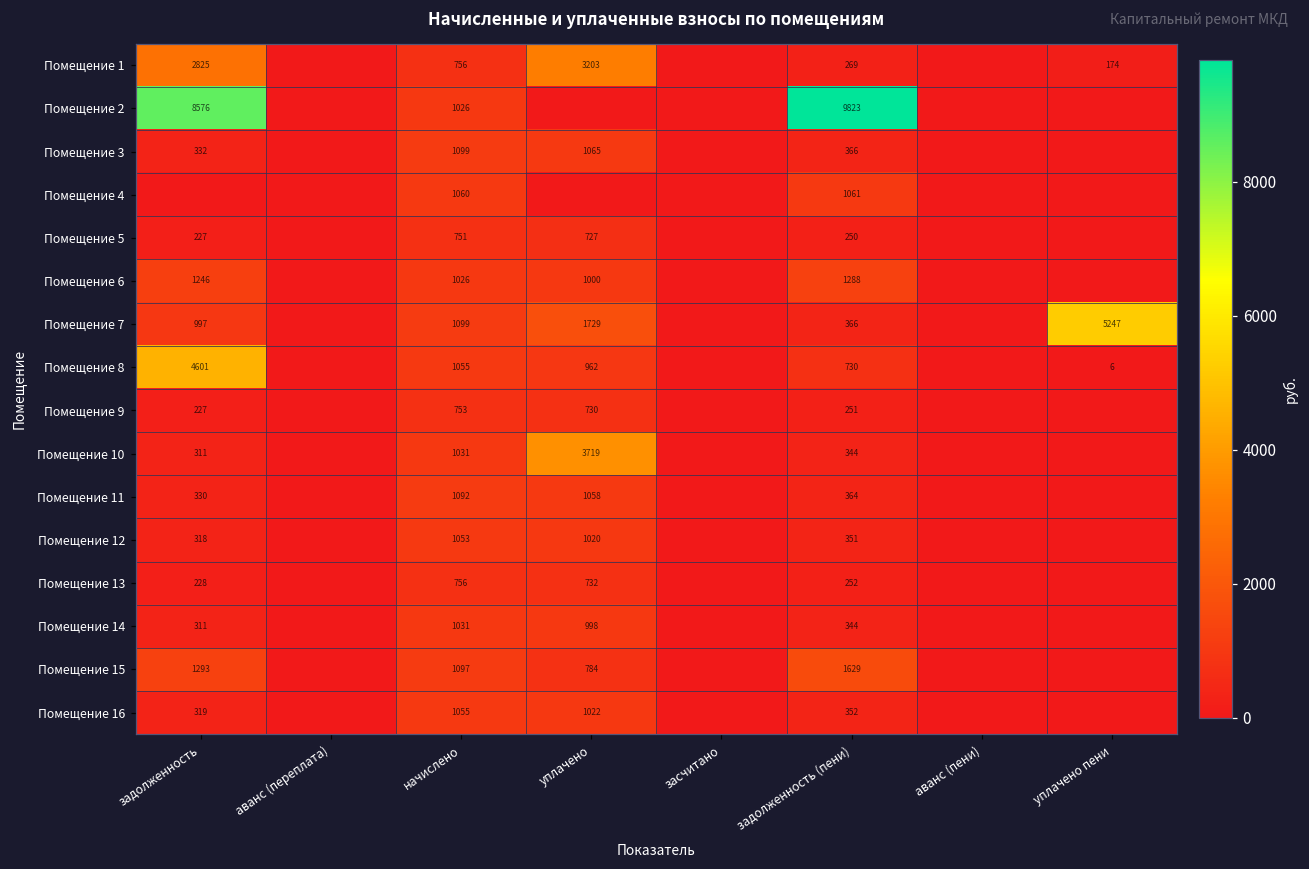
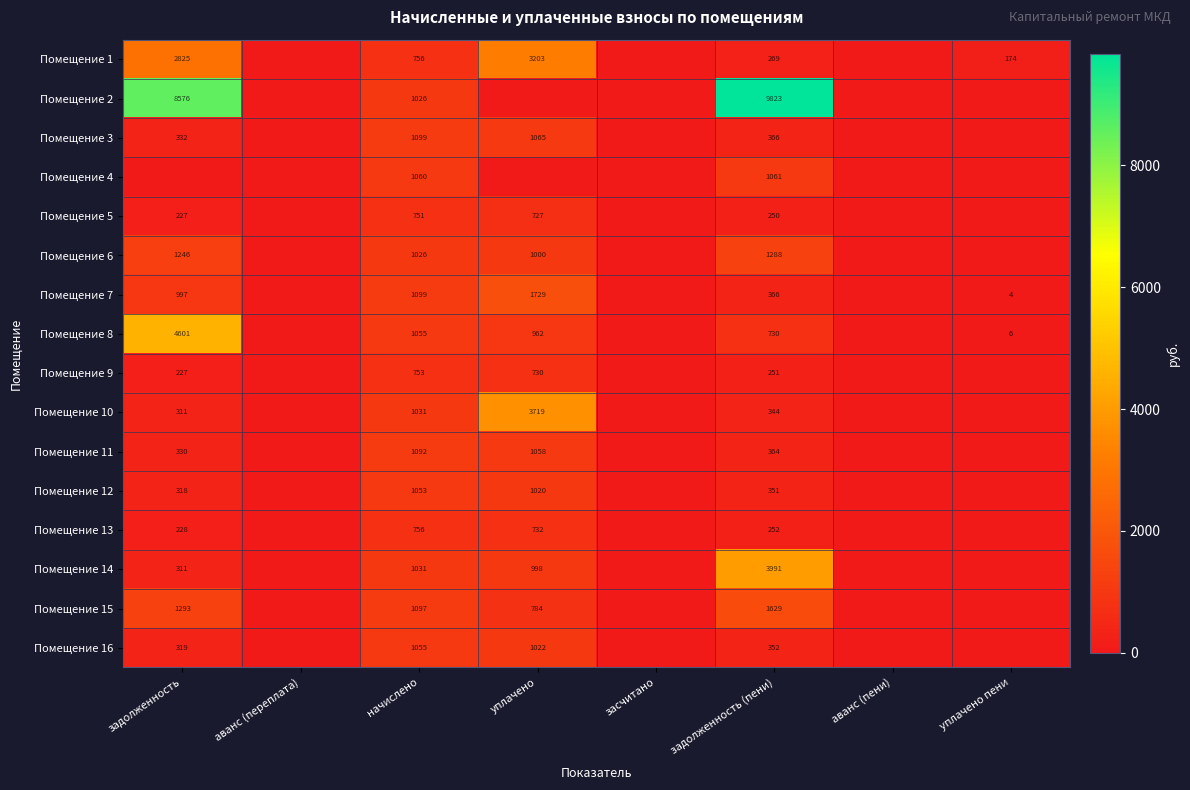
  {
    "Помещение 1": {
      "задолженность": 2825,
      "начислено": 756,
      "уплачено": 3203,
      "задолженность (пени)": 269,
      "уплачено пени": 174
    },
    "Помещение 2": {
      "задолженность": 8576,
      "начислено": 1026,
      "задолженность (пени)": 9823
    },
    "Помещение 3": {
      "задолженность": 332,
      "начислено": 1099,
      "уплачено": 1065,
      "задолженность (пени)": 366
    },
    "Помещение 4": {
      "начислено": 1060,
      "задолженность (пени)": 1061
    },
    "Помещение 5": {
      "задолженность": 227,
      "начислено": 751,
      "уплачено": 727,
      "задолженность (пени)": 250
    },
    "Помещение 6": {
      "задолженность": 1246,
      "начислено": 1026,
      "уплачено": 1000,
      "задолженность (пени)": 1288
    },
    "Помещение 7": {
      "задолженность": 997,
      "начислено": 1099,
      "уплачено": 1729,
      "задолженность (пени)": 366,
-     "уплачено пени": 5247
+     "уплачено пени": 4
    },
    "Помещение 8": {
      "задолженность": 4601,
      "начислено": 1055,
      "уплачено": 962,
      "задолженность (пени)": 730,
      "уплачено пени": 6
    },
    "Помещение 9": {
      "задолженность": 227,
      "начислено": 753,
      "уплачено": 730,
      "задолженность (пени)": 251
    },
    "Помещение 10": {
      "задолженность": 311,
      "начислено": 1031,
      "уплачено": 3719,
      "задолженность (пени)": 344
    },
    "Помещение 11": {
      "задолженность": 330,
      "начислено": 1092,
      "уплачено": 1058,
      "задолженность (пени)": 364
    },
    "Помещение 12": {
      "задолженность": 318,
      "начислено": 1053,
      "уплачено": 1020,
      "задолженность (пени)": 351
    },
    "Помещение 13": {
      "задолженность": 228,
      "начислено": 756,
      "уплачено": 732,
      "задолженность (пени)": 252
    },
    "Помещение 14": {
      "задолженность": 311,
      "начислено": 1031,
      "уплачено": 998,
-     "задолженность (пени)": 344
+     "задолженность (пени)": 3991
    },
    "Помещение 15": {
      "задолженность": 1293,
      "начислено": 1097,
      "уплачено": 784,
      "задолженность (пени)": 1629
    },
    "Помещение 16": {
      "задолженность": 319,
      "начислено": 1055,
      "уплачено": 1022,
      "задолженность (пени)": 352
    }
  }
